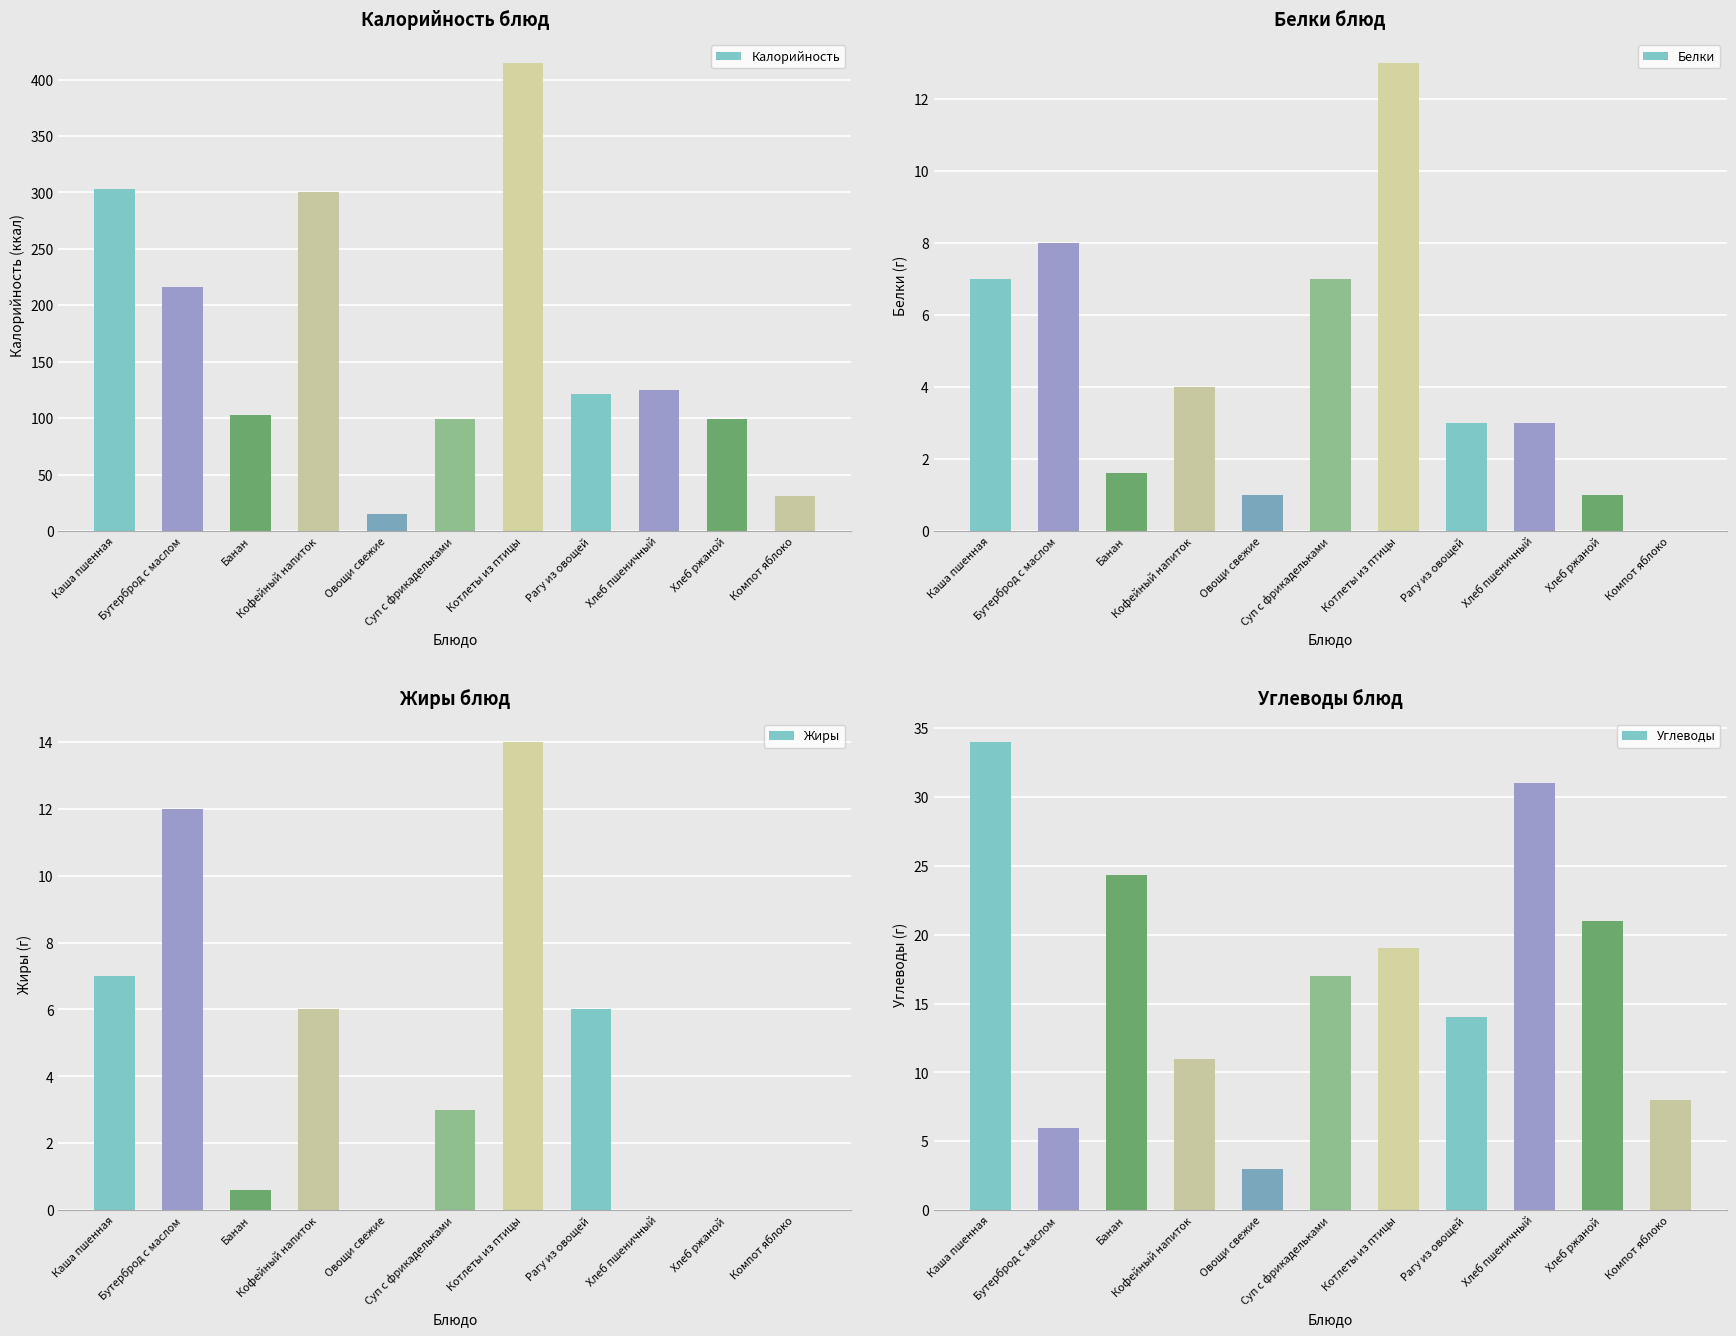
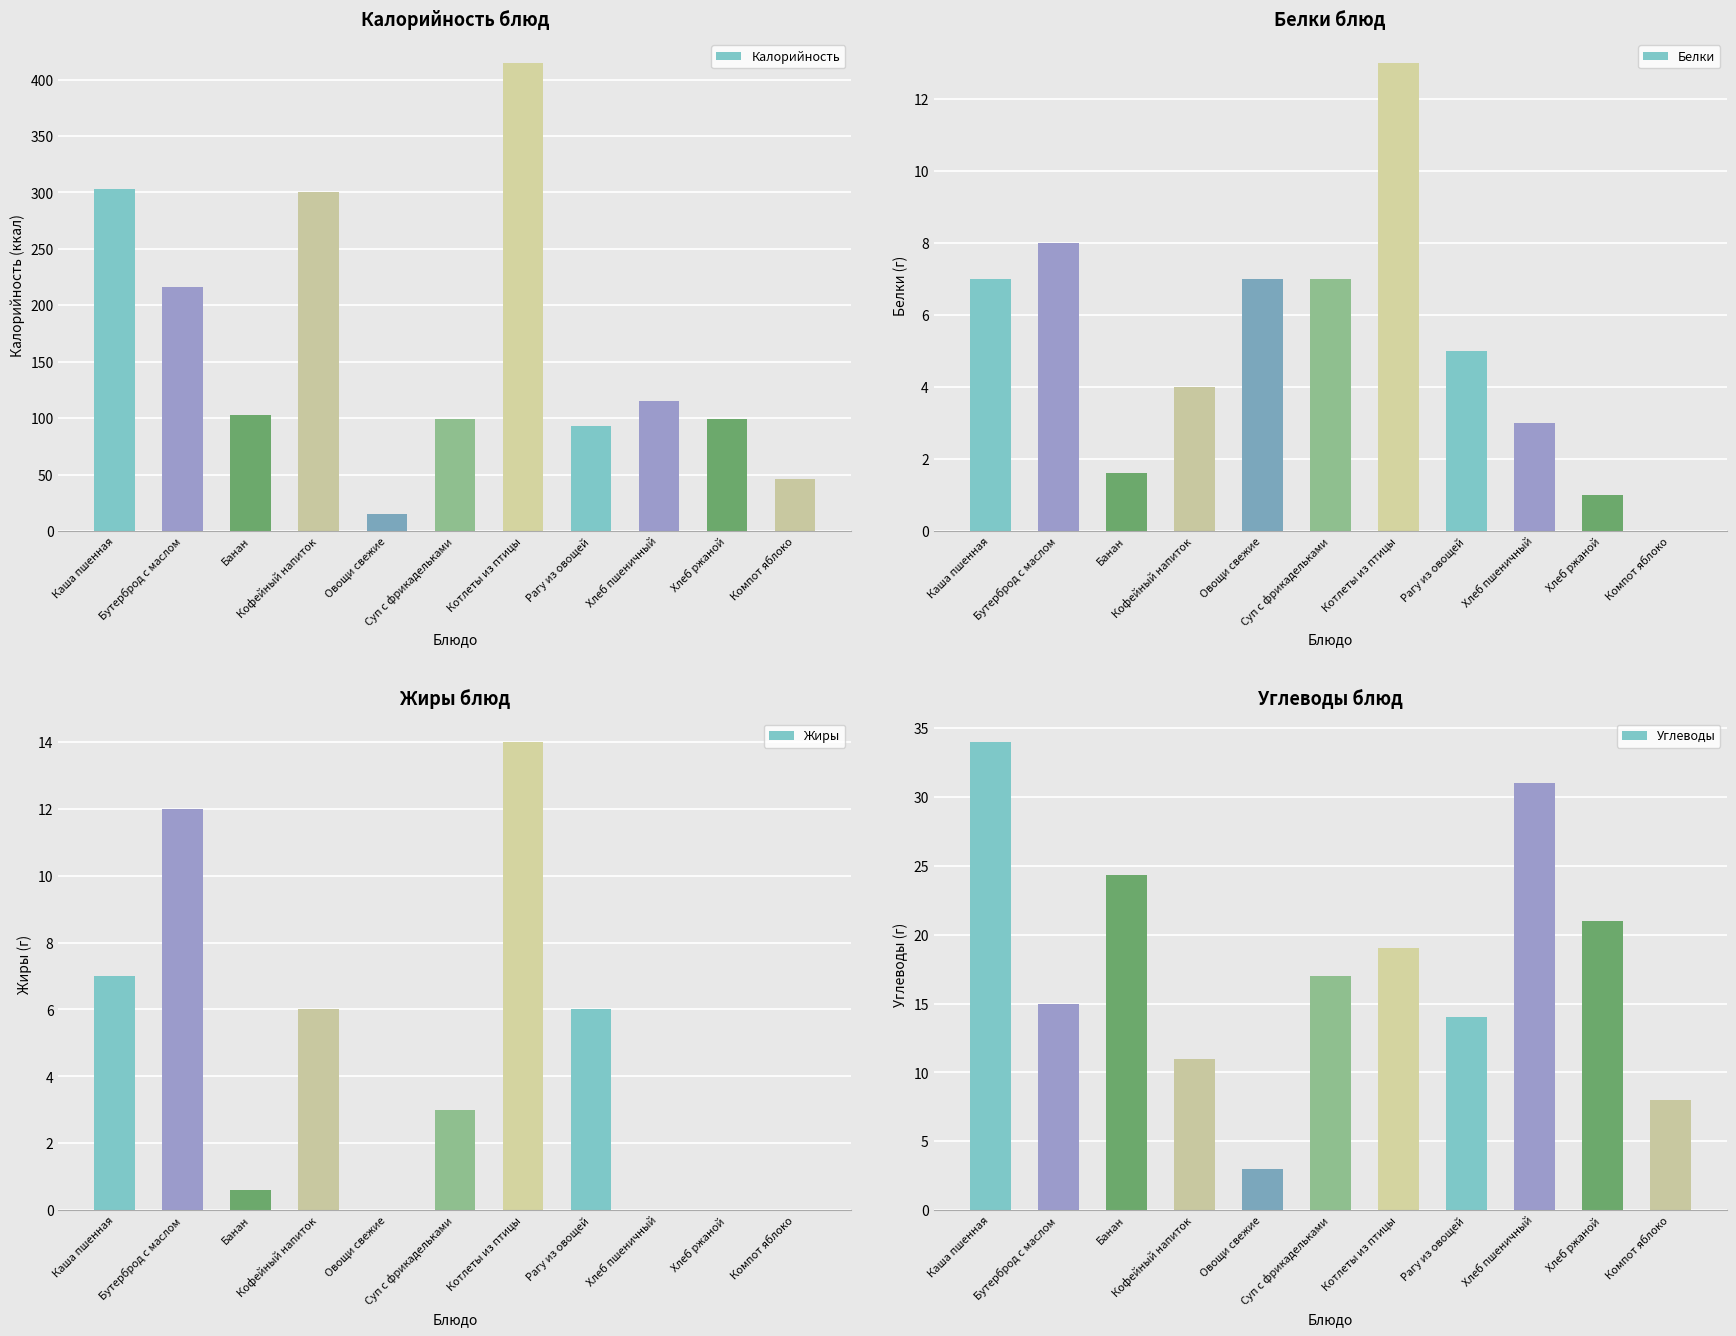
  {
    "Калорийность блюд": {
      "Каша пшенная": 303,
      "Бутерброд с маслом": 216,
      "Банан": 103,
      "Кофейный напиток": 300,
      "Овощи свежие": 15,
      "Суп с фрикадельками": 99,
      "Котлеты из птицы": 415,
-     "Рагу из овощей": 121,
-     "Хлеб пшеничный": 125,
+     "Рагу из овощей": 93,
+     "Хлеб пшеничный": 115,
      "Хлеб ржаной": 99,
-     "Компот яблоко": 31
+     "Компот яблоко": 46
    },
    "Белки блюд": {
      "Каша пшенная": 7,
      "Бутерброд с маслом": 8,
      "Банан": 1.6,
      "Кофейный напиток": 4,
-     "Овощи свежие": 1,
+     "Овощи свежие": 7,
      "Суп с фрикадельками": 7,
      "Котлеты из птицы": 13,
-     "Рагу из овощей": 3,
+     "Рагу из овощей": 5,
      "Хлеб пшеничный": 3,
      "Хлеб ржаной": 1,
      "Компот яблоко": 0
    },
    "Жиры блюд": {
      "Каша пшенная": 7.0,
      "Бутерброд с маслом": 12.0,
      "Банан": 0.6,
      "Кофейный напиток": 6.0,
      "Овощи свежие": 0.0,
      "Суп с фрикадельками": 3.0,
      "Котлеты из птицы": 14.0,
      "Рагу из овощей": 6.0,
      "Хлеб пшеничный": 0.0,
      "Хлеб ржаной": 0.0,
      "Компот яблоко": 0.0
    },
    "Углеводы блюд": {
      "Каша пшенная": 34,
-     "Бутерброд с маслом": 6,
+     "Бутерброд с маслом": 15,
      "Банан": 24.3,
      "Кофейный напиток": 11,
      "Овощи свежие": 3,
      "Суп с фрикадельками": 17,
      "Котлеты из птицы": 19,
      "Рагу из овощей": 14,
      "Хлеб пшеничный": 31,
      "Хлеб ржаной": 21,
      "Компот яблоко": 8
    }
  }
